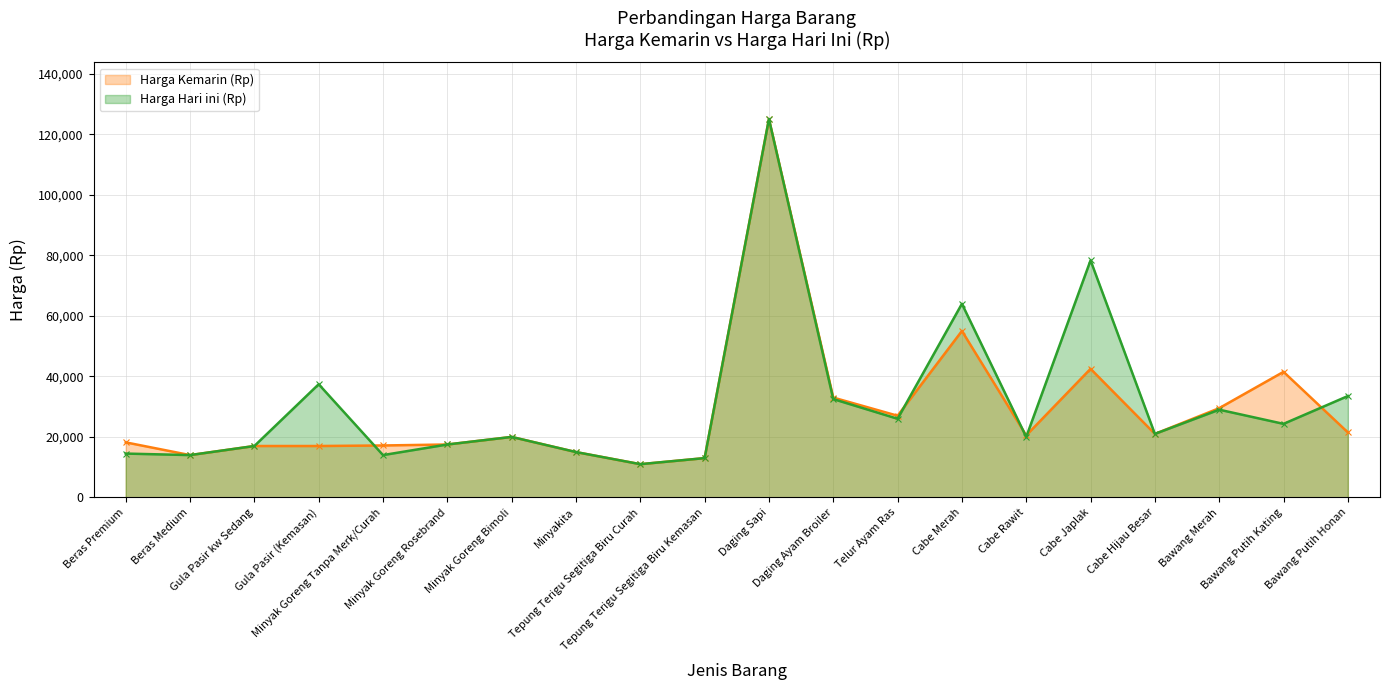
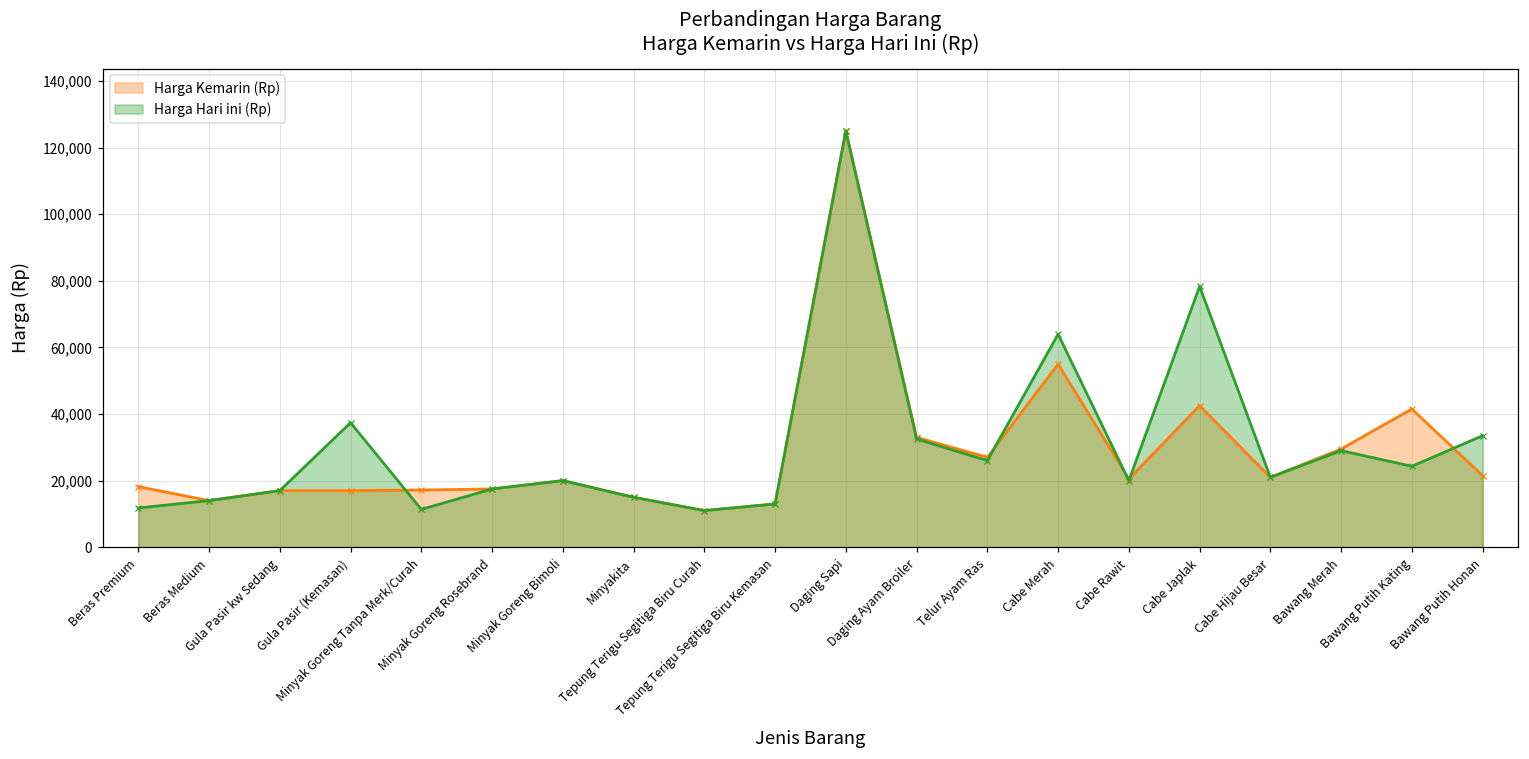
  {
    "Harga Kemarin (Rp)": {
      "Beras Premium": "18,000",
      "Gula Pasir (Kemasan)": "17,000",
      "Minyak Goreng Tanpa Merk/Curah": "17,000",
      "Telur Ayam Ras": "27,000",
      "Cabe Merah": "55,000",
      "Cabe Japlak": "43,000",
      "Bawang Putih Kating": "42,000",
      "Bawang Putih Honan": "22,000"
    },
    "Harga Hari ini (Rp)": {
-     "Beras Premium": "15,000",
+     "Beras Premium": "12,000",
      "Gula Pasir (Kemasan)": "37,000",
-     "Minyak Goreng Tanpa Merk/Curah": "14,000",
+     "Minyak Goreng Tanpa Merk/Curah": "11,000",
      "Telur Ayam Ras": "26,000",
      "Cabe Merah": "64,000",
      "Cabe Japlak": "78,000",
      "Bawang Putih Kating": "24,000",
      "Bawang Putih Honan": "34,000"
    }
  }
